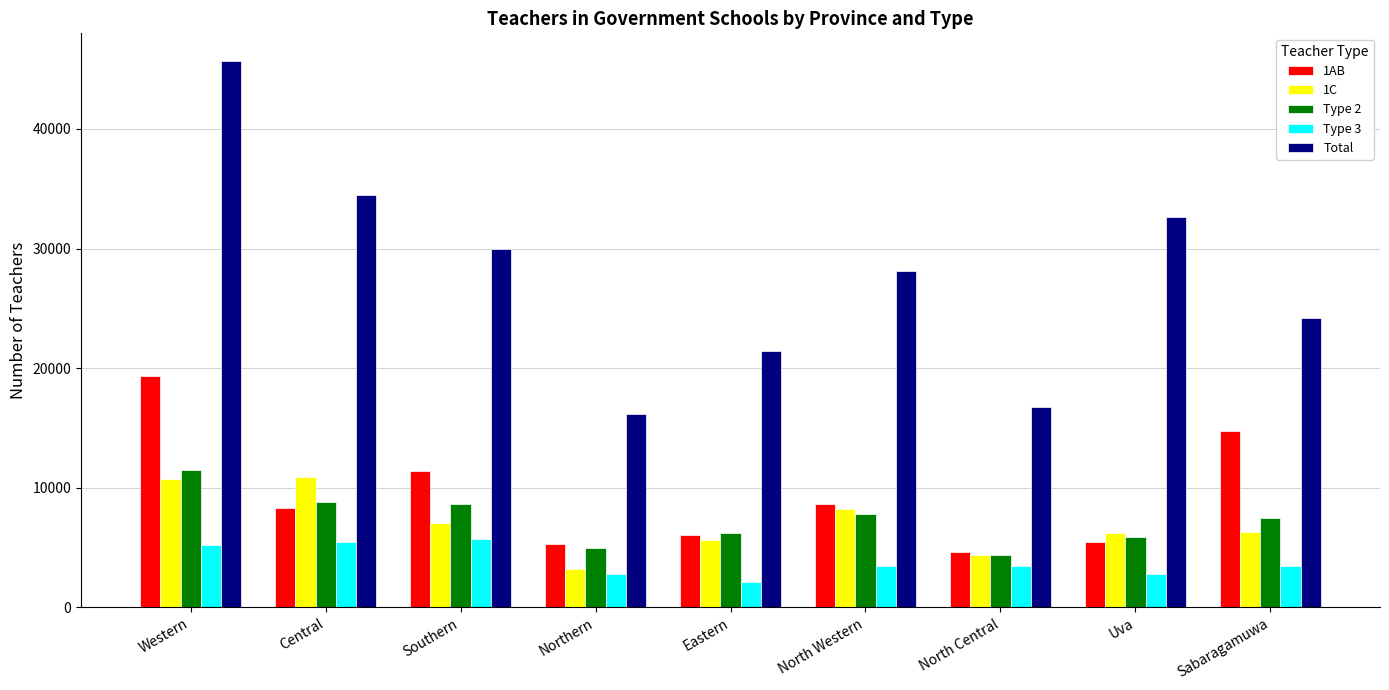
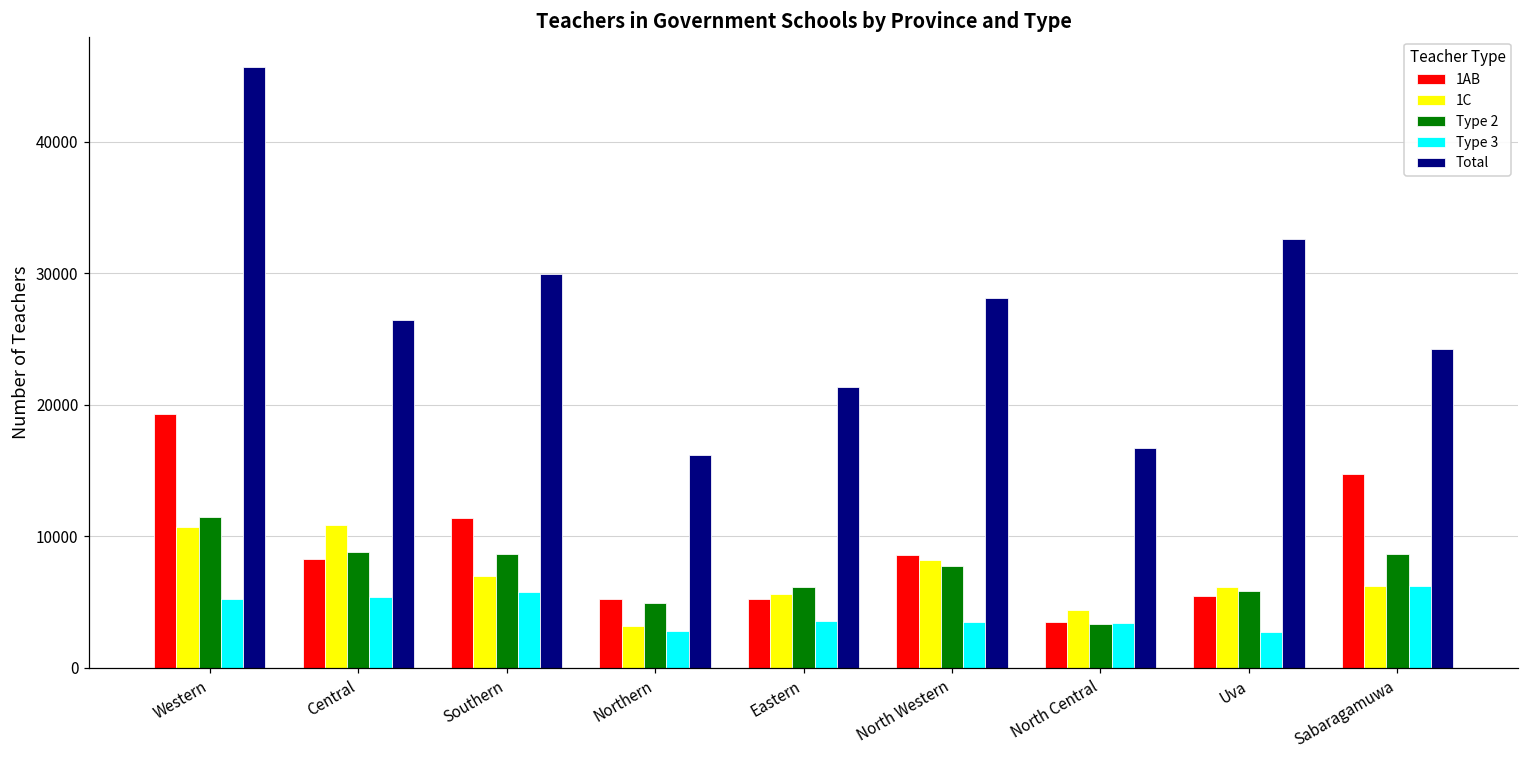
  {
    "1AB": {
      "Western": 19300,
      "Central": 8300,
      "Southern": 11400,
      "Northern": 5300,
-     "Eastern": 6100,
+     "Eastern": 5200,
      "North Western": 8600,
-     "North Central": 4600,
+     "North Central": 3500,
      "Uva": 5400,
      "Sabaragamuwa": 14800
    },
    "1C": {
      "Western": 10700,
      "Central": 10900,
      "Southern": 7000,
      "Northern": 3200,
      "Eastern": 5600,
      "North Western": 8200,
      "North Central": 4400,
      "Uva": 6200,
      "Sabaragamuwa": 6300
    },
    "Type 2": {
      "Western": 11500,
      "Central": 8800,
      "Southern": 8600,
      "Northern": 5000,
      "Eastern": 6200,
      "North Western": 7800,
-     "North Central": 4300,
+     "North Central": 3400,
      "Uva": 5800,
-     "Sabaragamuwa": 7500
+     "Sabaragamuwa": 8700
    },
    "Type 3": {
      "Western": 5200,
      "Central": 5400,
      "Southern": 5700,
      "Northern": 2800,
-     "Eastern": 2100,
+     "Eastern": 3600,
      "North Western": 3500,
      "North Central": 3400,
      "Uva": 2800,
-     "Sabaragamuwa": 3500
+     "Sabaragamuwa": 6200
    },
    "Total": {
      "Western": 45700,
-     "Central": 34400,
+     "Central": 26500,
      "Southern": 30000,
      "Northern": 16200,
      "Eastern": 21400,
      "North Western": 28100,
      "North Central": 16700,
      "Uva": 32600,
      "Sabaragamuwa": 24200
    }
  }
